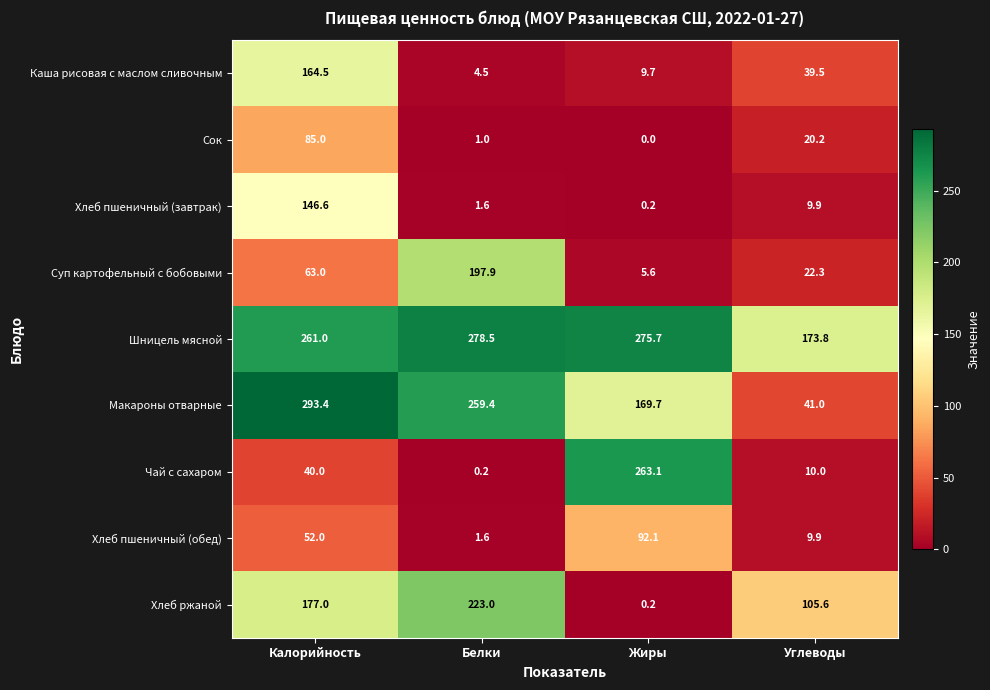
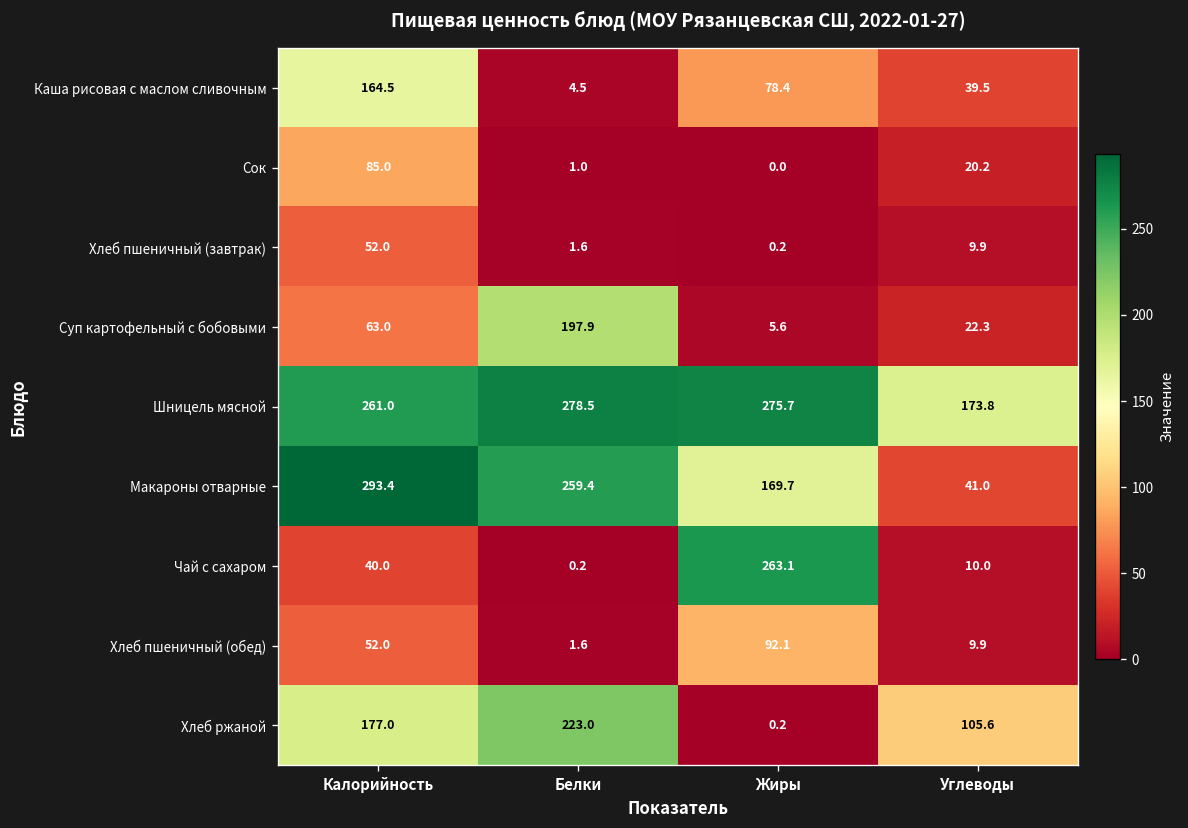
  {
    "Каша рисовая с маслом сливочным": {
      "Калорийность": 164.5,
      "Белки": 4.5,
-     "Жиры": 9.7,
+     "Жиры": 78.4,
      "Углеводы": 39.5
    },
    "Сок": {
      "Калорийность": 85.0,
      "Белки": 1.0,
      "Жиры": 0.0,
      "Углеводы": 20.2
    },
    "Хлеб пшеничный (завтрак)": {
-     "Калорийность": 146.6,
+     "Калорийность": 52.0,
      "Белки": 1.6,
      "Жиры": 0.2,
      "Углеводы": 9.9
    },
    "Суп картофельный с бобовыми": {
      "Калорийность": 63.0,
      "Белки": 197.9,
      "Жиры": 5.6,
      "Углеводы": 22.3
    },
    "Шницель мясной": {
      "Калорийность": 261.0,
      "Белки": 278.5,
      "Жиры": 275.7,
      "Углеводы": 173.8
    },
    "Макароны отварные": {
      "Калорийность": 293.4,
      "Белки": 259.4,
      "Жиры": 169.7,
      "Углеводы": 41.0
    },
    "Чай с сахаром": {
      "Калорийность": 40.0,
      "Белки": 0.2,
      "Жиры": 263.1,
      "Углеводы": 10.0
    },
    "Хлеб пшеничный (обед)": {
      "Калорийность": 52.0,
      "Белки": 1.6,
      "Жиры": 92.1,
      "Углеводы": 9.9
    },
    "Хлеб ржаной": {
      "Калорийность": 177.0,
      "Белки": 223.0,
      "Жиры": 0.2,
      "Углеводы": 105.6
    }
  }
